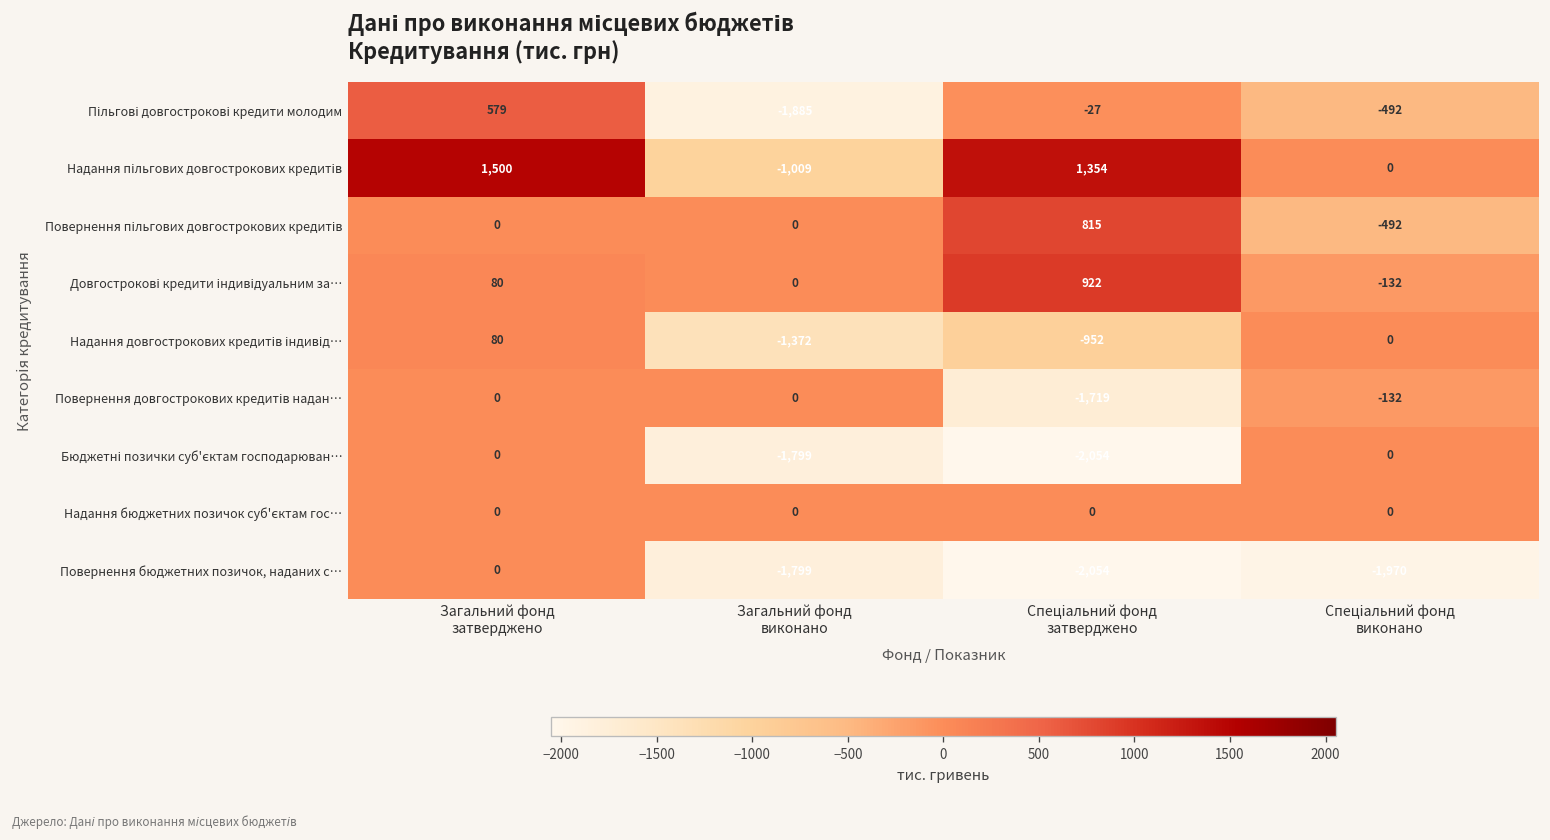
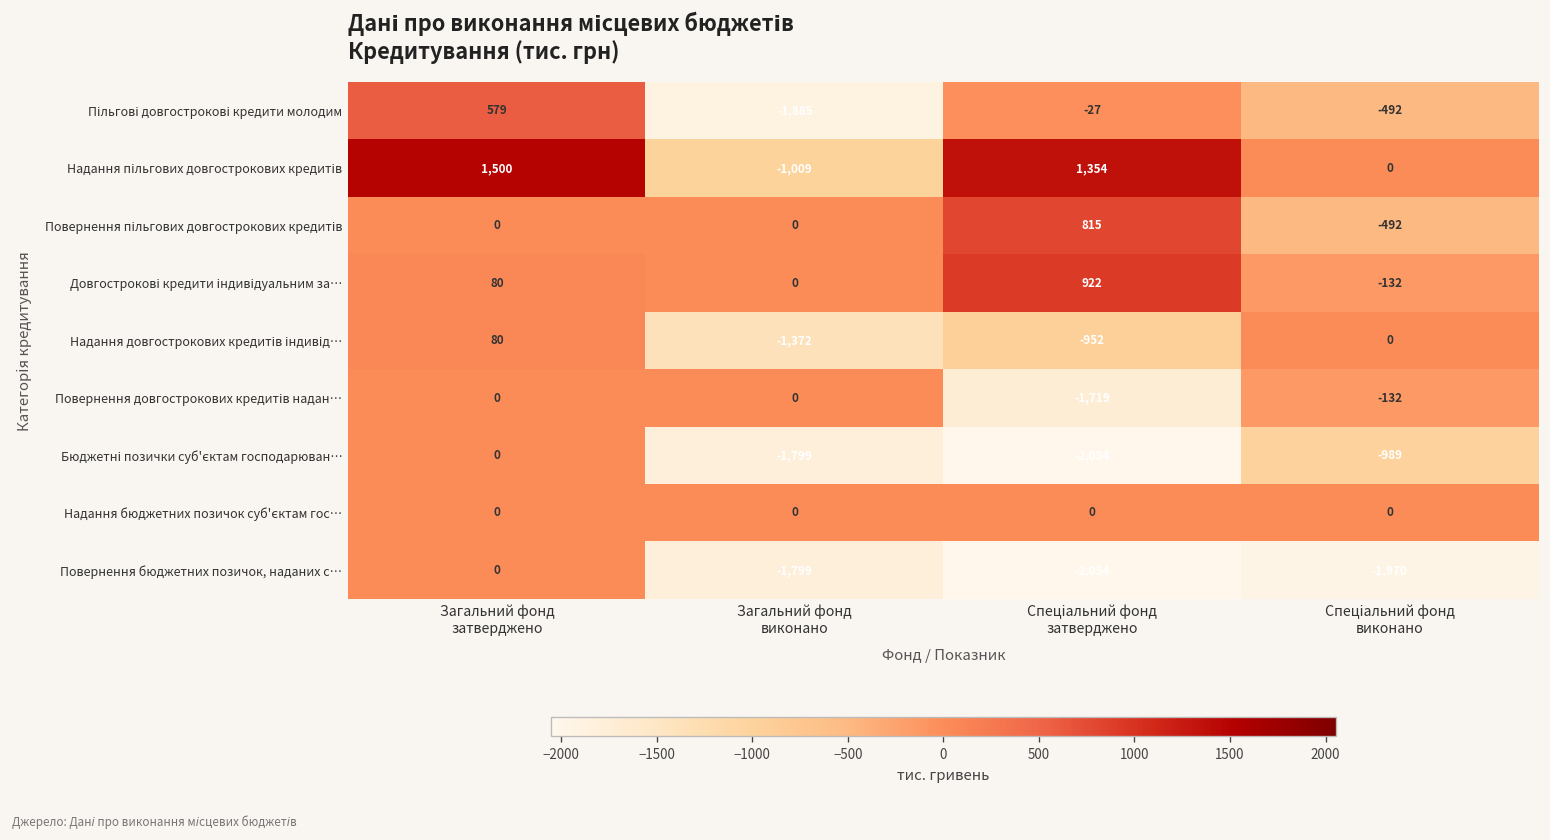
  {
    "Пільгові довгострокові кредити молодим": {
      "Загальний фонд затверджено": "579",
      "Спеціальний фонд затверджено": "-27",
      "Спеціальний фонд виконано": "-492"
    },
    "Надання пільгових довгострокових кредитів": {
      "Загальний фонд затверджено": "1,500",
      "Загальний фонд виконано": "-1,009",
      "Спеціальний фонд затверджено": "1,354",
      "Спеціальний фонд виконано": "0"
    },
    "Повернення пільгових довгострокових кредитів": {
      "Загальний фонд затверджено": "0",
      "Загальний фонд виконано": "0",
      "Спеціальний фонд затверджено": "815",
      "Спеціальний фонд виконано": "-492"
    },
    "Довгострокові кредити індивідуальним за…": {
      "Загальний фонд затверджено": "80",
      "Загальний фонд виконано": "0",
      "Спеціальний фонд затверджено": "922",
      "Спеціальний фонд виконано": "-132"
    },
    "Надання довгострокових кредитів індивід…": {
      "Загальний фонд затверджено": "80",
      "Загальний фонд виконано": "-1,372",
      "Спеціальний фонд затверджено": "-952",
      "Спеціальний фонд виконано": "0"
    },
    "Повернення довгострокових кредитів надан…": {
      "Загальний фонд затверджено": "0",
      "Загальний фонд виконано": "0",
      "Спеціальний фонд виконано": "-132"
    },
    "Бюджетні позички суб'єктам господарюван…": {
      "Загальний фонд затверджено": "0",
-     "Спеціальний фонд виконано": "0"
+     "Спеціальний фонд виконано": "-989"
    },
    "Надання бюджетних позичок суб'єктам гос…": {
      "Загальний фонд затверджено": "0",
      "Загальний фонд виконано": "0",
      "Спеціальний фонд затверджено": "0",
      "Спеціальний фонд виконано": "0"
    },
    "Повернення бюджетних позичок, наданих с…": {
      "Загальний фонд затверджено": "0"
    }
  }
